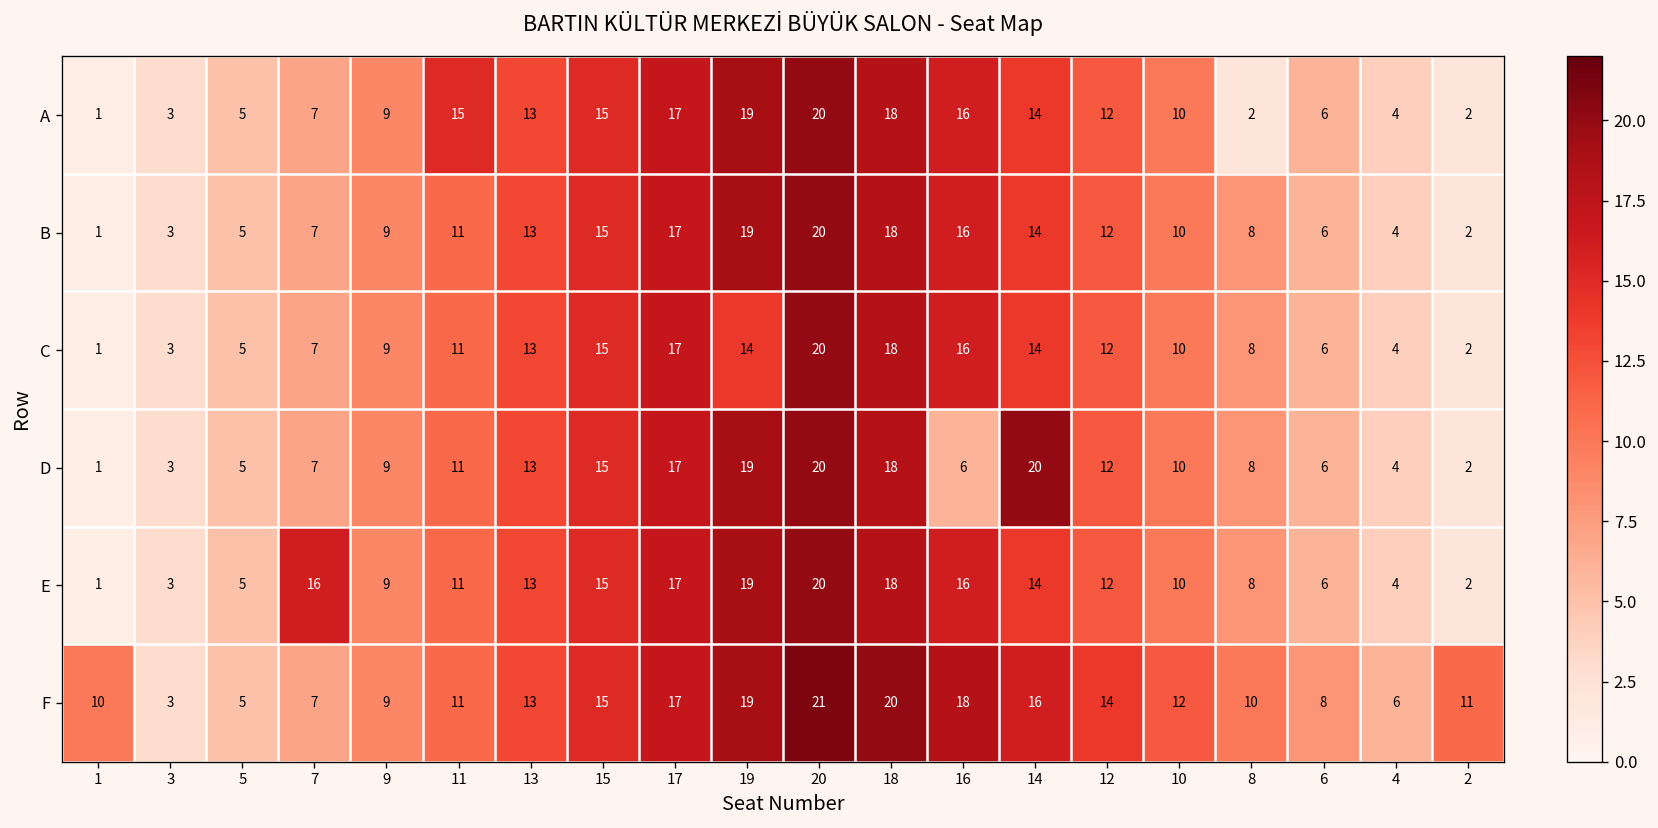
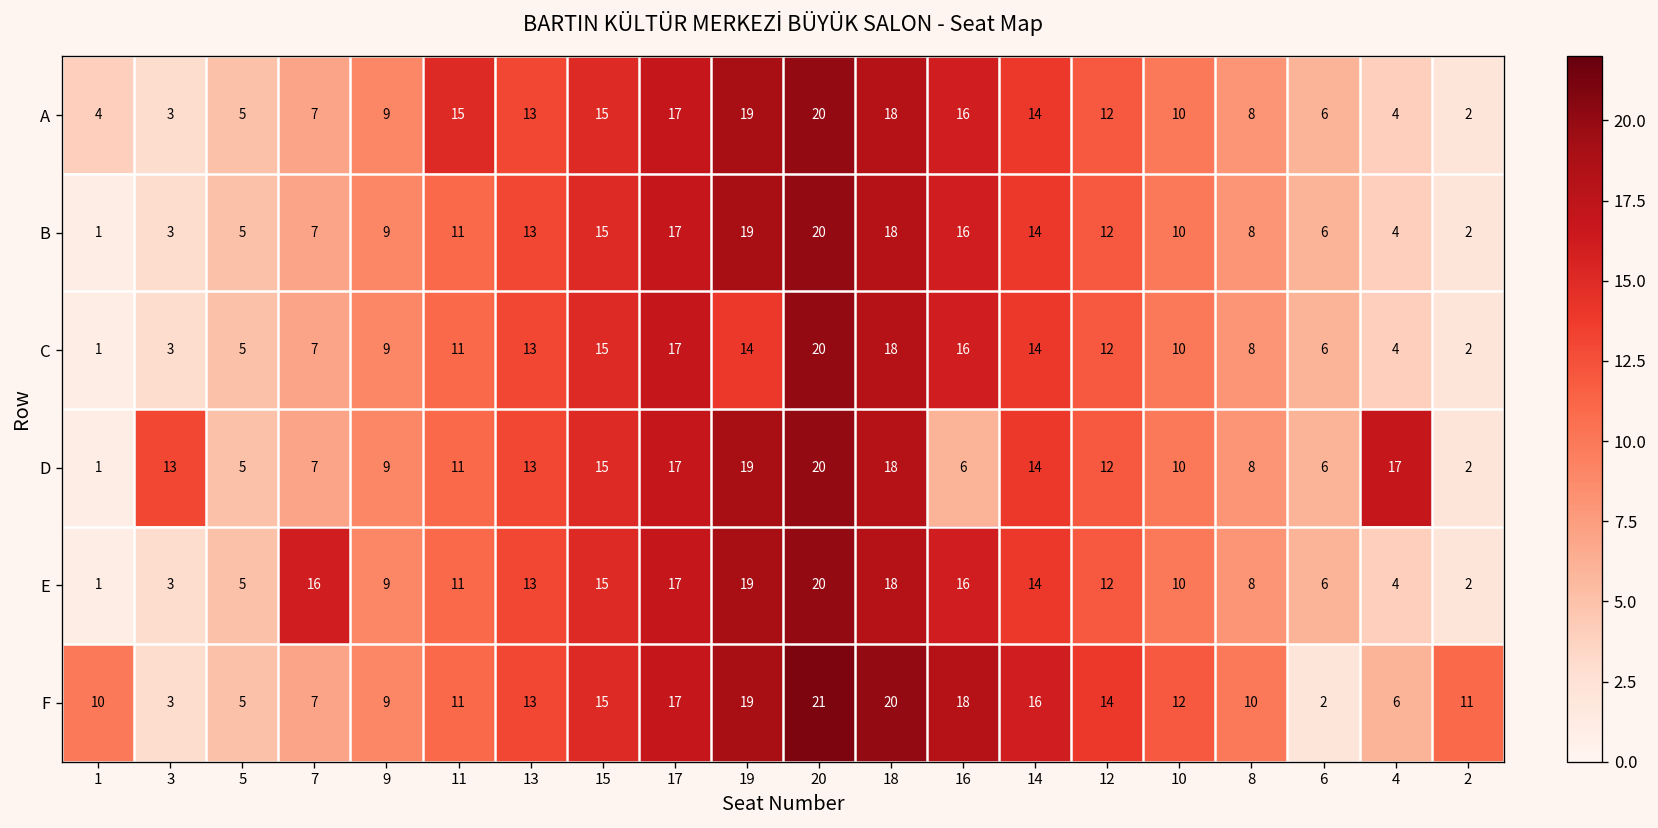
  {
    "A": {
-     "1": 1,
+     "1": 4,
      "3": 3,
      "5": 5,
      "7": 7,
      "9": 9,
      "11": 15,
      "13": 13,
      "15": 15,
      "17": 17,
      "19": 19,
      "20": 20,
      "18": 18,
      "16": 16,
      "14": 14,
      "12": 12,
      "10": 10,
-     "8": 2,
+     "8": 8,
      "6": 6,
      "4": 4,
      "2": 2
    },
    "B": {
      "1": 1,
      "3": 3,
      "5": 5,
      "7": 7,
      "9": 9,
      "11": 11,
      "13": 13,
      "15": 15,
      "17": 17,
      "19": 19,
      "20": 20,
      "18": 18,
      "16": 16,
      "14": 14,
      "12": 12,
      "10": 10,
      "8": 8,
      "6": 6,
      "4": 4,
      "2": 2
    },
    "C": {
      "1": 1,
      "3": 3,
      "5": 5,
      "7": 7,
      "9": 9,
      "11": 11,
      "13": 13,
      "15": 15,
      "17": 17,
      "19": 14,
      "20": 20,
      "18": 18,
      "16": 16,
      "14": 14,
      "12": 12,
      "10": 10,
      "8": 8,
      "6": 6,
      "4": 4,
      "2": 2
    },
    "D": {
      "1": 1,
-     "3": 3,
+     "3": 13,
      "5": 5,
      "7": 7,
      "9": 9,
      "11": 11,
      "13": 13,
      "15": 15,
      "17": 17,
      "19": 19,
      "20": 20,
      "18": 18,
      "16": 6,
-     "14": 20,
+     "14": 14,
      "12": 12,
      "10": 10,
      "8": 8,
      "6": 6,
-     "4": 4,
+     "4": 17,
      "2": 2
    },
    "E": {
      "1": 1,
      "3": 3,
      "5": 5,
      "7": 16,
      "9": 9,
      "11": 11,
      "13": 13,
      "15": 15,
      "17": 17,
      "19": 19,
      "20": 20,
      "18": 18,
      "16": 16,
      "14": 14,
      "12": 12,
      "10": 10,
      "8": 8,
      "6": 6,
      "4": 4,
      "2": 2
    },
    "F": {
      "1": 10,
      "3": 3,
      "5": 5,
      "7": 7,
      "9": 9,
      "11": 11,
      "13": 13,
      "15": 15,
      "17": 17,
      "19": 19,
      "20": 21,
      "18": 20,
      "16": 18,
      "14": 16,
      "12": 14,
      "10": 12,
      "8": 10,
-     "6": 8,
+     "6": 2,
      "4": 6,
      "2": 11
    }
  }
